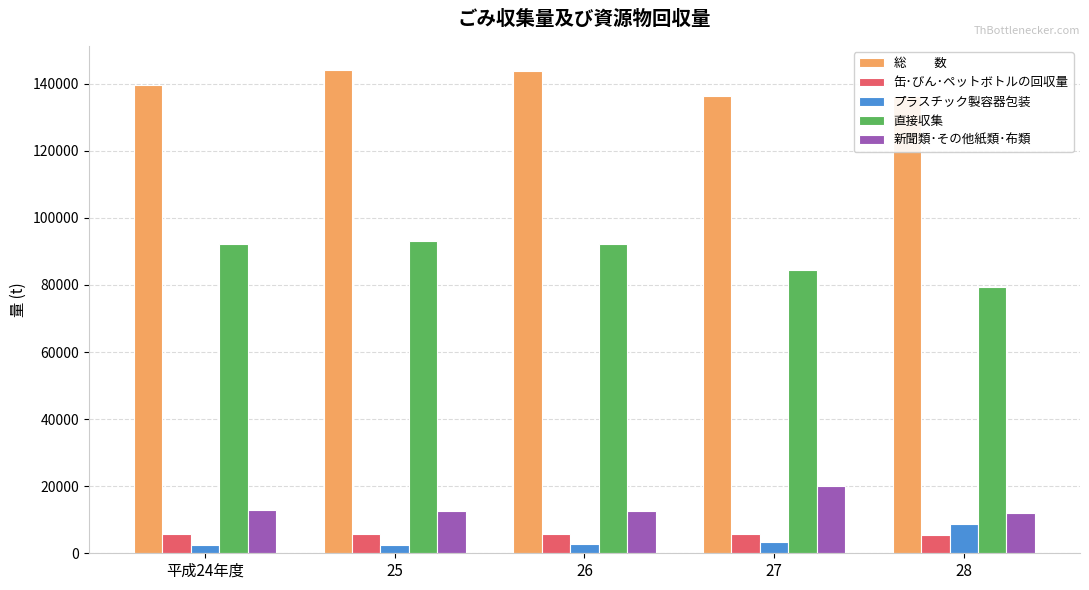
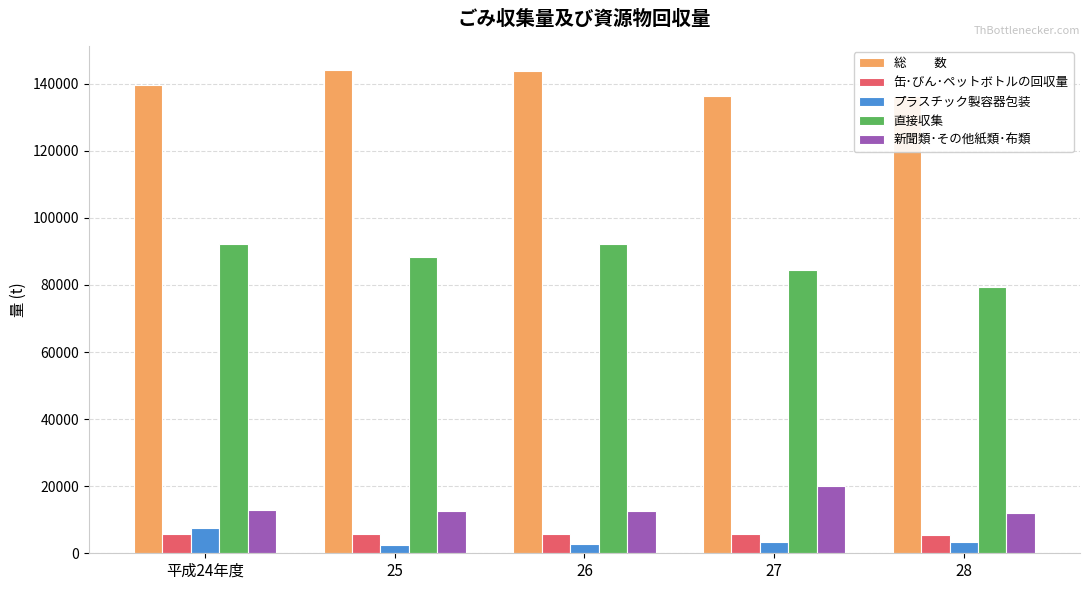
  {
    "総 数": {
      "平成24年度": 140000,
      "25": 144000,
      "26": 144000,
      "27": 136000
    },
    "缶･びん･ペットボトルの回収量": {
      "平成24年度": 6000,
      "25": 6000,
      "26": 6000,
      "27": 6000,
      "28": 6000
    },
    "プラスチック製容器包装": {
-     "平成24年度": 2000,
+     "平成24年度": 8000,
      "25": 2000,
      "26": 3000,
      "27": 3000,
-     "28": 9000
+     "28": 3000
    },
    "直接収集": {
      "平成24年度": 92000,
-     "25": 93000,
+     "25": 88000,
      "26": 92000,
      "27": 84000,
      "28": 79000
    },
    "新聞類･その他紙類･布類": {
      "平成24年度": 13000,
      "25": 13000,
      "26": 13000,
      "27": 20000,
      "28": 12000
    }
  }
